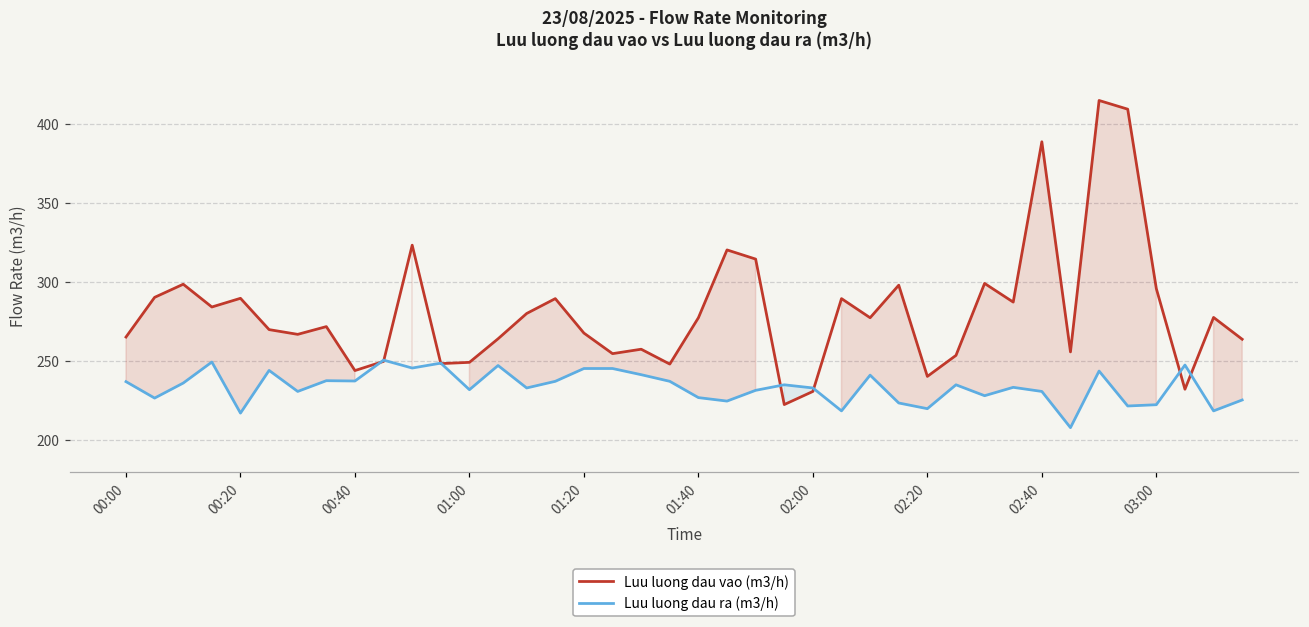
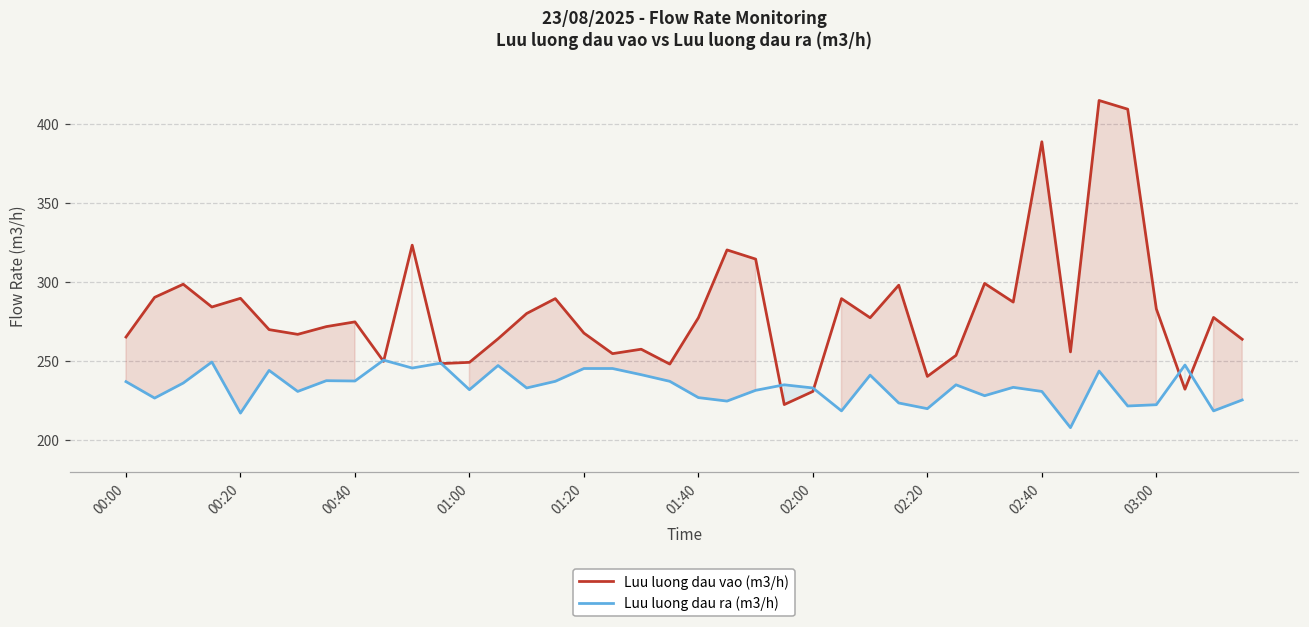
  {
    "Luu luong dau vao (m3/h)": {
      "00:00": 265,
      "00:20": 290,
-     "00:40": 244,
+     "00:40": 275,
      "01:00": 249,
      "01:20": 268,
      "01:40": 277,
      "02:00": 231,
      "02:20": 240,
      "02:40": 389,
-     "03:00": 296
+     "03:00": 283
    },
    "Luu luong dau ra (m3/h)": {
      "00:00": 237,
      "00:20": 217,
      "00:40": 237,
      "01:00": 232,
      "01:20": 245,
      "01:40": 227,
      "02:00": 233,
      "02:20": 220,
      "02:40": 231,
      "03:00": 222
    }
  }
